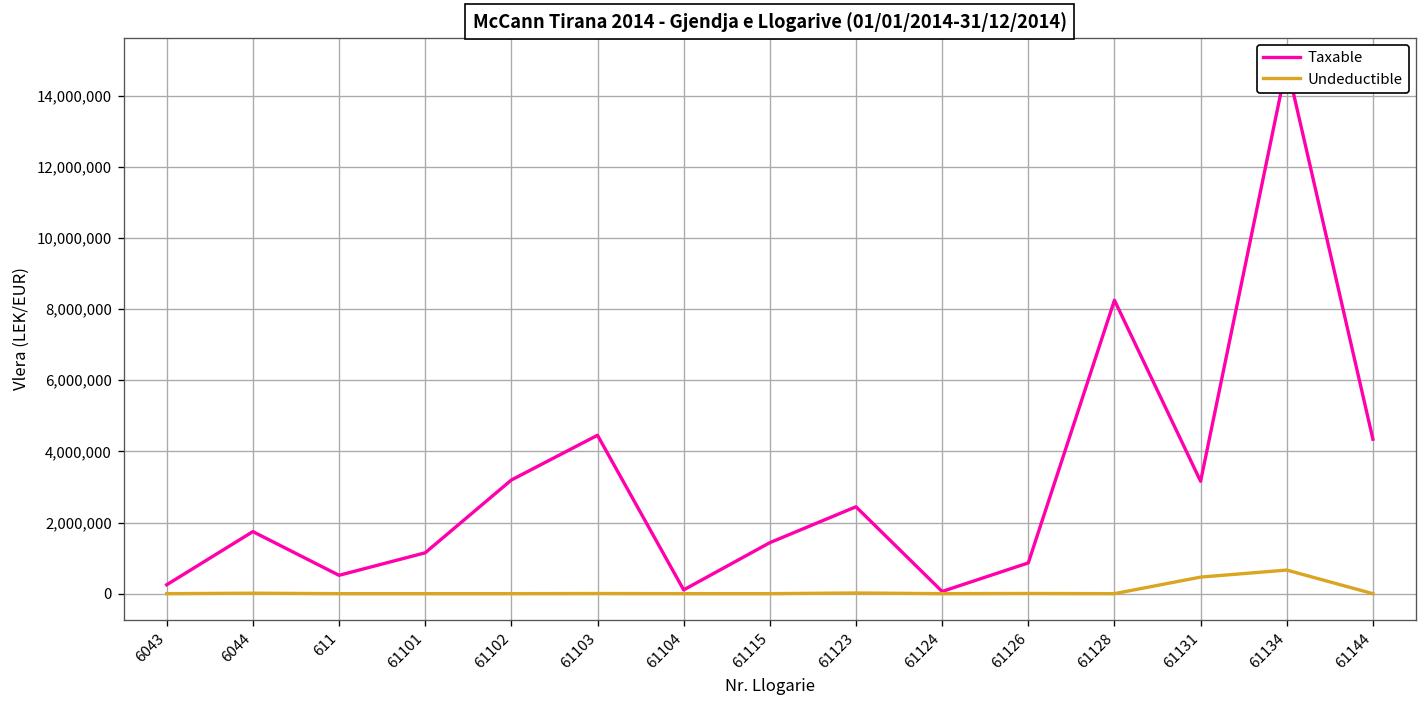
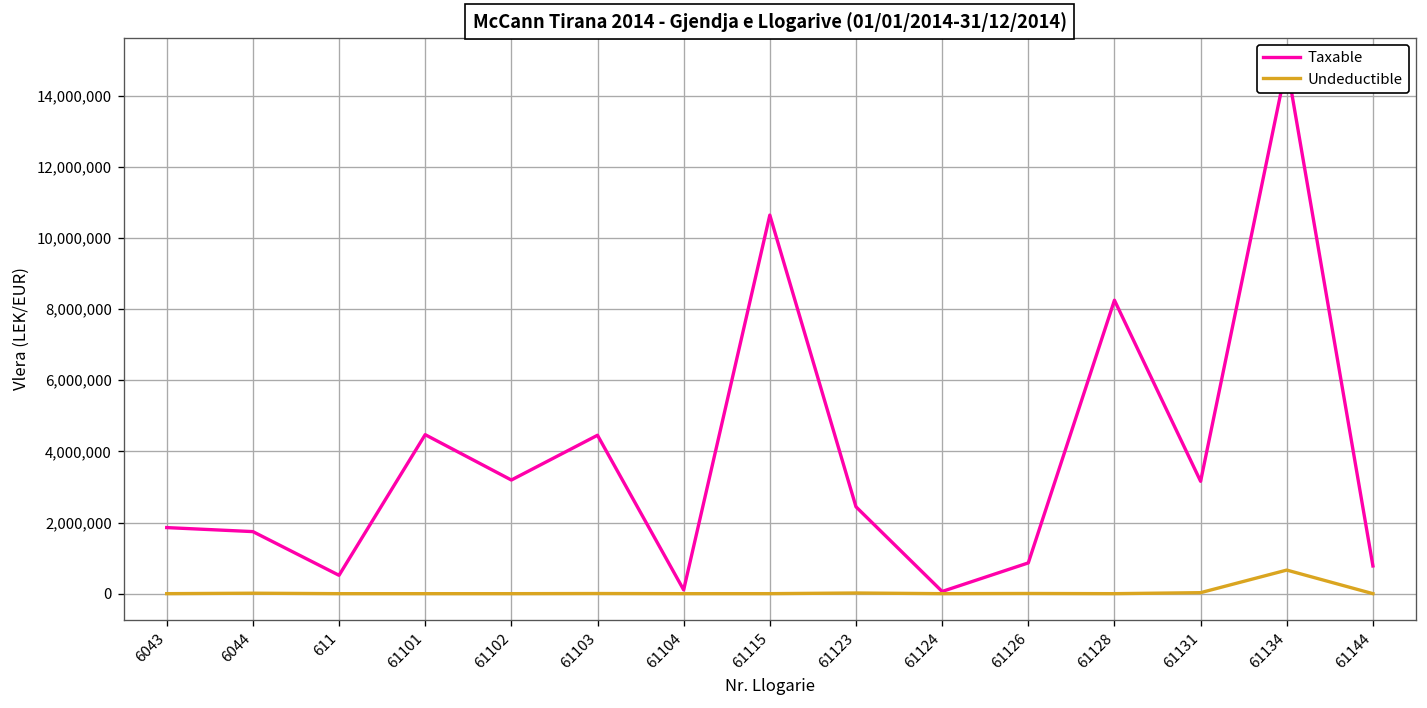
  {
    "Taxable": {
-     "6043": "300,000",
+     "6043": "1,900,000",
      "6044": "1,700,000",
      "611": "500,000",
-     "61101": "1,100,000",
+     "61101": "4,500,000",
      "61102": "3,200,000",
      "61103": "4,500,000",
      "61104": "100,000",
-     "61115": "1,400,000",
+     "61115": "10,600,000",
      "61123": "2,400,000",
      "61126": "900,000",
      "61128": "8,300,000",
      "61131": "3,200,000",
-     "61144": "4,300,000"
+     "61144": "800,000"
    },
    "Undeductible": {
      "6043": "0",
      "6044": "0",
      "611": "0",
      "61101": "0",
      "61102": "0",
      "61103": "0",
      "61104": "0",
      "61115": "0",
      "61123": "0",
      "61126": "0",
      "61128": "0",
-     "61131": "500,000",
+     "61131": "0",
      "61134": "700,000",
      "61144": "0"
    }
  }
